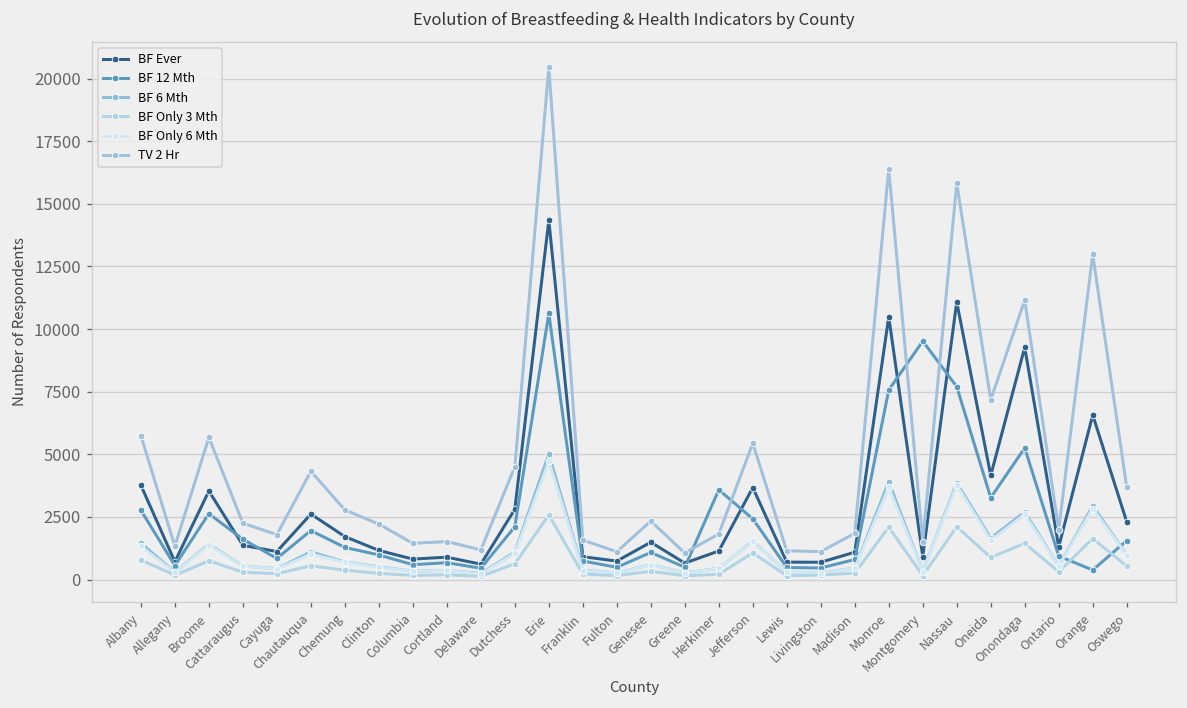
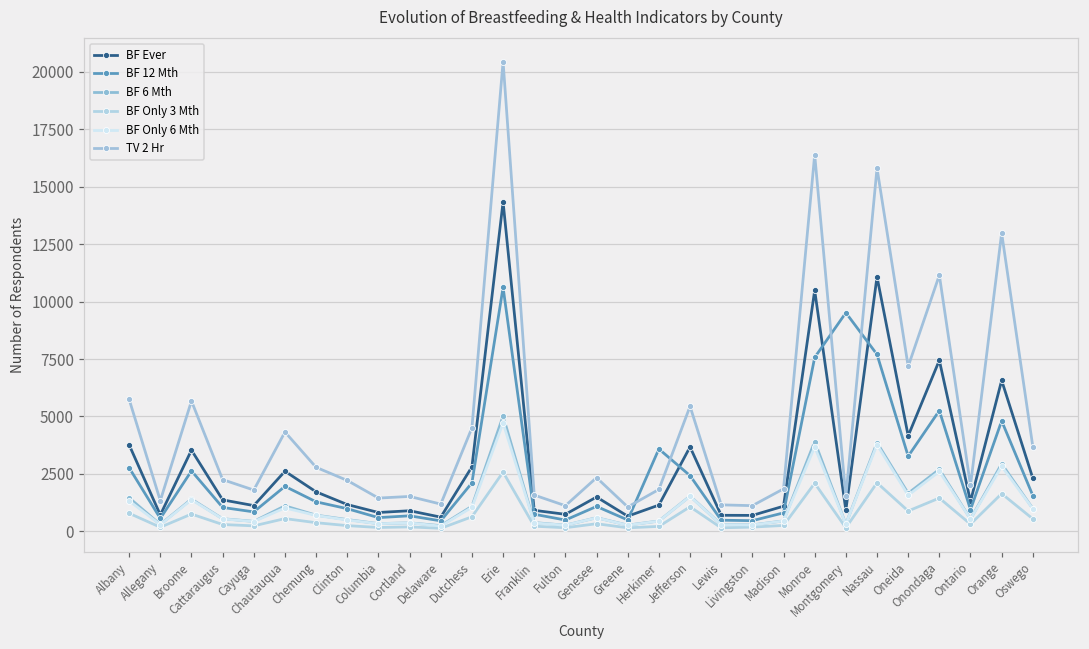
  {
    "BF Ever": {
      "Albany": 3800,
      "Allegany": 700,
      "Broome": 3500,
      "Cattaraugus": 1400,
      "Cayuga": 1100,
      "Chautauqua": 2600,
      "Chemung": 1700,
      "Clinton": 1200,
      "Columbia": 800,
      "Cortland": 900,
      "Delaware": 600,
      "Dutchess": 2800,
      "Erie": 14300,
      "Franklin": 900,
      "Fulton": 700,
      "Genesee": 1500,
      "Greene": 700,
      "Herkimer": 1100,
      "Jefferson": 3700,
      "Lewis": 700,
      "Livingston": 700,
      "Madison": 1100,
      "Monroe": 10500,
      "Montgomery": 900,
      "Nassau": 11100,
      "Oneida": 4200,
-     "Onondaga": 9300,
+     "Onondaga": 7400,
      "Ontario": 1300,
      "Orange": 6600,
      "Oswego": 2300
    },
    "BF 12 Mth": {
      "Albany": 2800,
      "Allegany": 600,
      "Broome": 2600,
-     "Cattaraugus": 1600,
+     "Cattaraugus": 1000,
      "Cayuga": 800,
      "Chautauqua": 2000,
      "Chemung": 1300,
      "Clinton": 1000,
      "Columbia": 600,
      "Cortland": 700,
      "Delaware": 500,
      "Dutchess": 2100,
      "Erie": 10600,
      "Franklin": 700,
      "Fulton": 500,
      "Genesee": 1100,
      "Greene": 500,
      "Herkimer": 3600,
      "Jefferson": 2400,
      "Lewis": 500,
      "Livingston": 500,
      "Madison": 800,
      "Monroe": 7600,
      "Montgomery": 9500,
      "Nassau": 7700,
      "Oneida": 3300,
      "Onondaga": 5300,
      "Ontario": 900,
-     "Orange": 400,
+     "Orange": 4800,
      "Oswego": 1600
    }
  }
